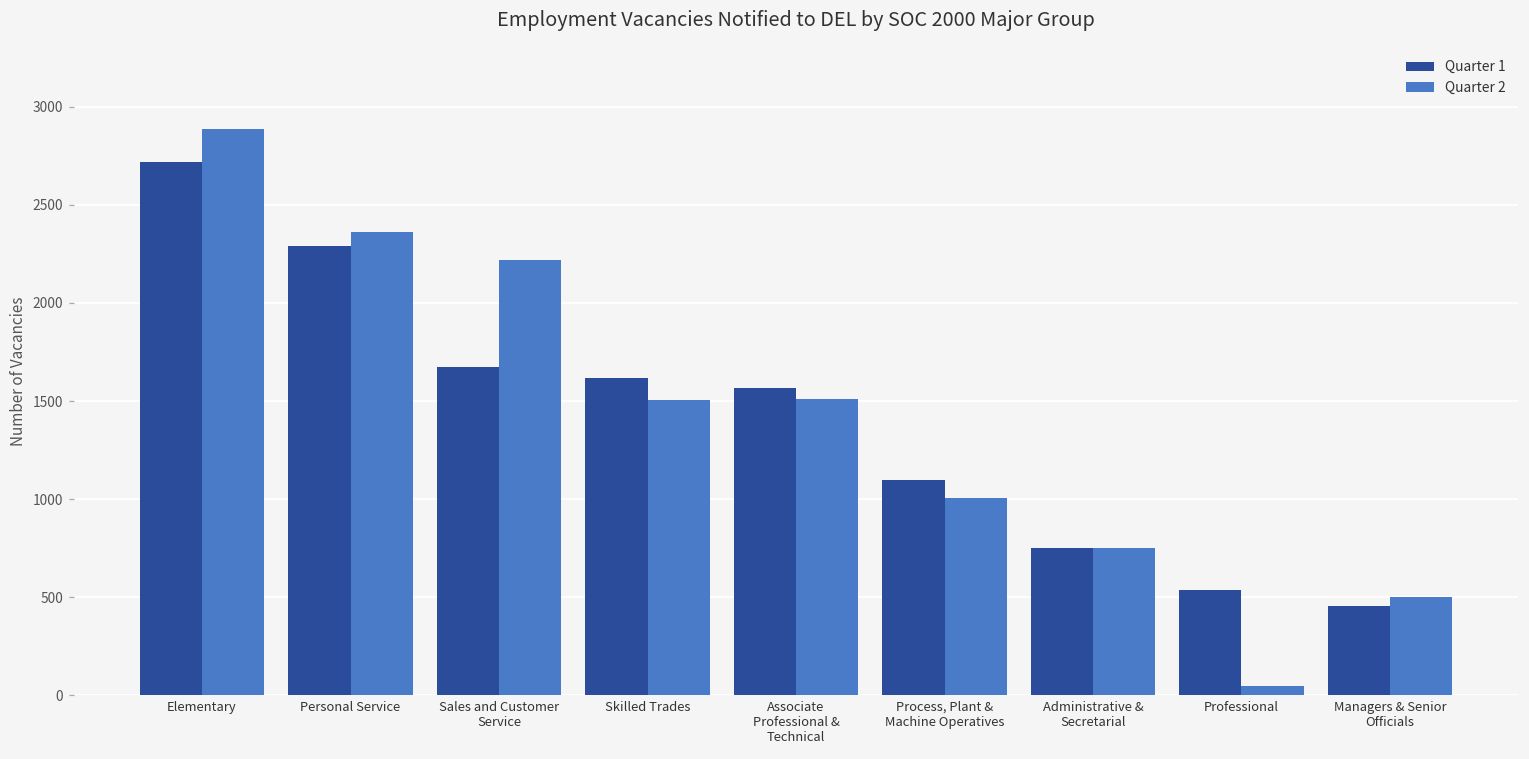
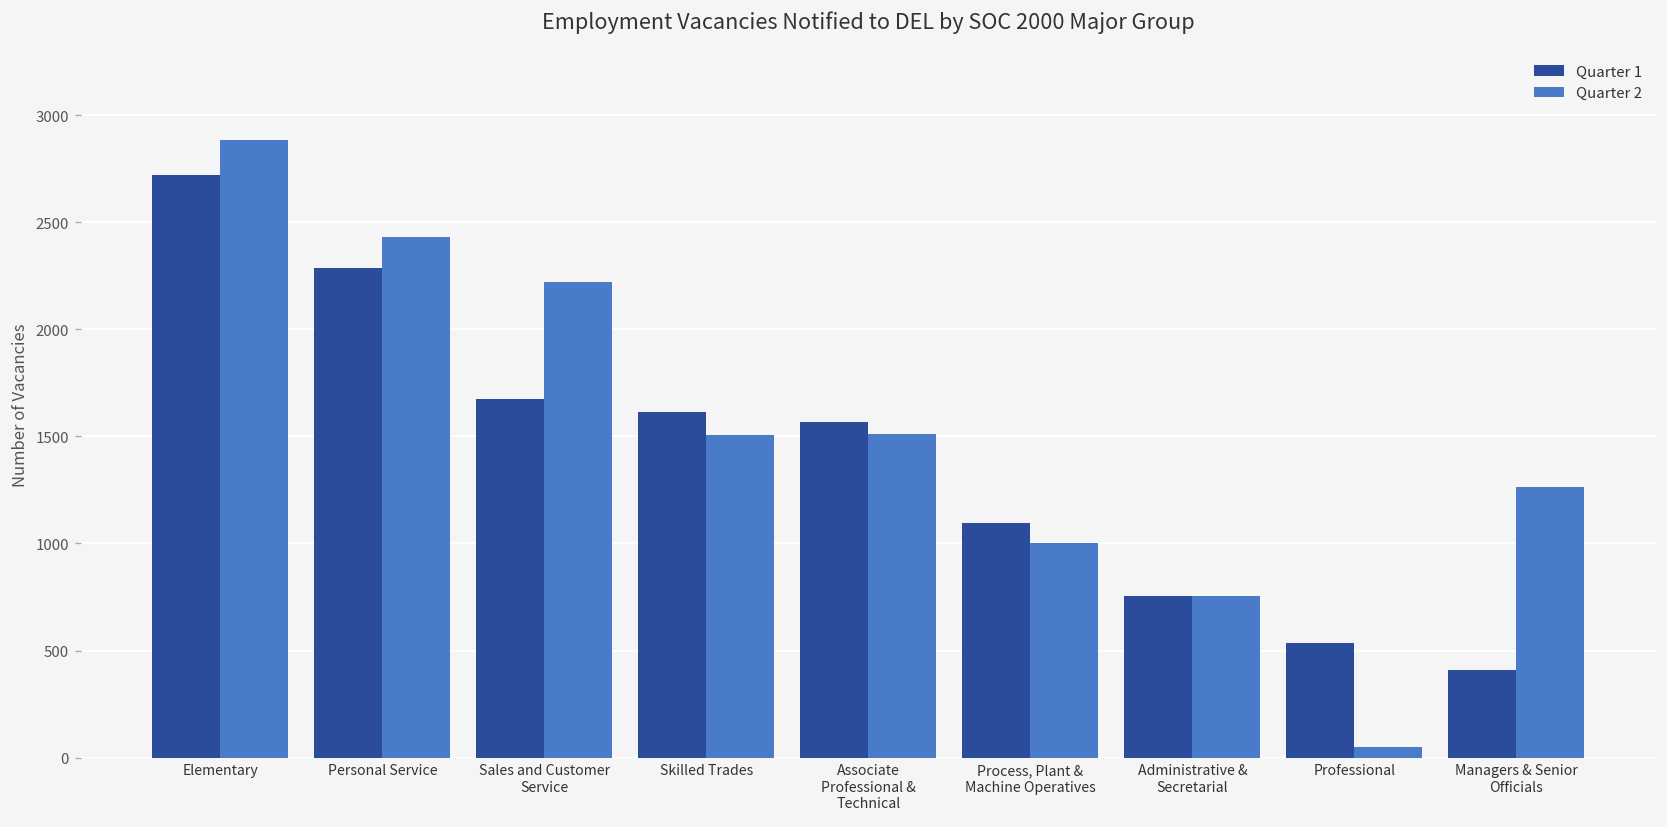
  {
    "Quarter 1": {
      "Elementary": 2720,
      "Personal Service": 2290,
      "Sales and Customer Service": 1680,
      "Skilled Trades": 1620,
      "Associate Professional & Technical": 1570,
      "Process, Plant & Machine Operatives": 1100,
      "Administrative & Secretarial": 750,
      "Professional": 540,
-     "Managers & Senior Officials": 460
+     "Managers & Senior Officials": 410
    },
    "Quarter 2": {
      "Elementary": 2880,
-     "Personal Service": 2360,
+     "Personal Service": 2430,
      "Sales and Customer Service": 2220,
      "Skilled Trades": 1510,
      "Associate Professional & Technical": 1510,
      "Process, Plant & Machine Operatives": 1000,
      "Administrative & Secretarial": 750,
      "Professional": 50,
-     "Managers & Senior Officials": 500
+     "Managers & Senior Officials": 1260
    }
  }
